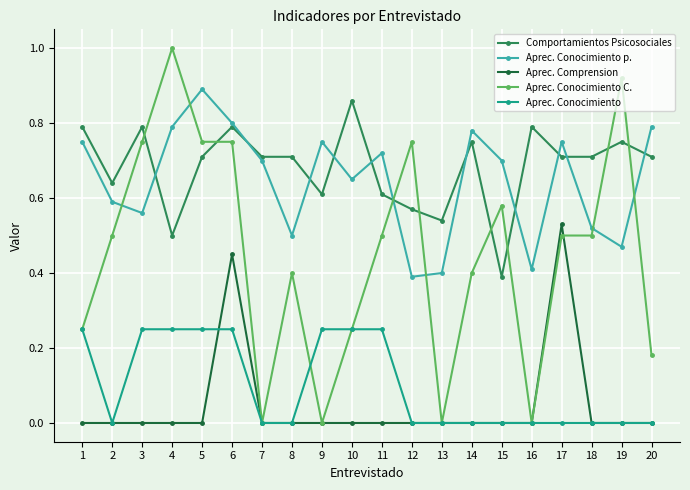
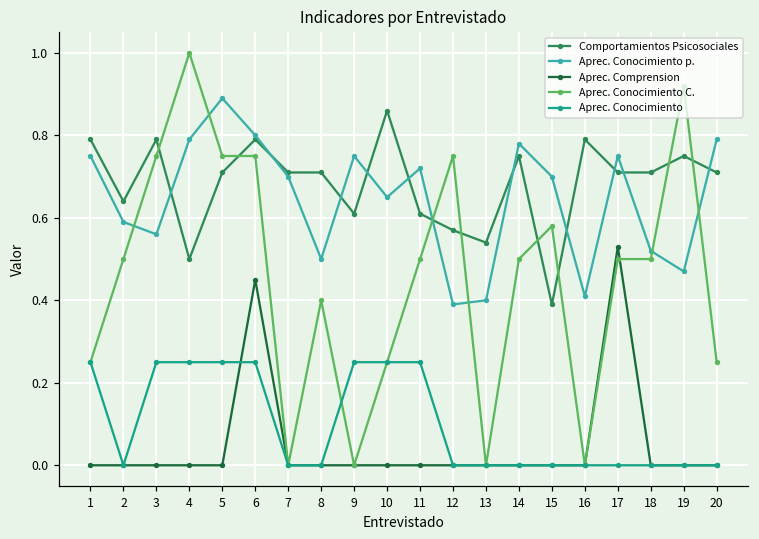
  {
    "Aprec. Conocimiento C.": {
      "2": 0.50,
      "3": 0.75,
      "4": 1.00,
      "5": 0.75,
      "6": 0.75,
      "8": 0.40,
      "11": 0.50,
      "12": 0.75,
-     "14": 0.4,
+     "14": 0.5,
      "15": 0.58,
      "17": 0.50,
      "18": 0.50,
-     "20": 0.18
+     "20": 0.25
    }
  }
